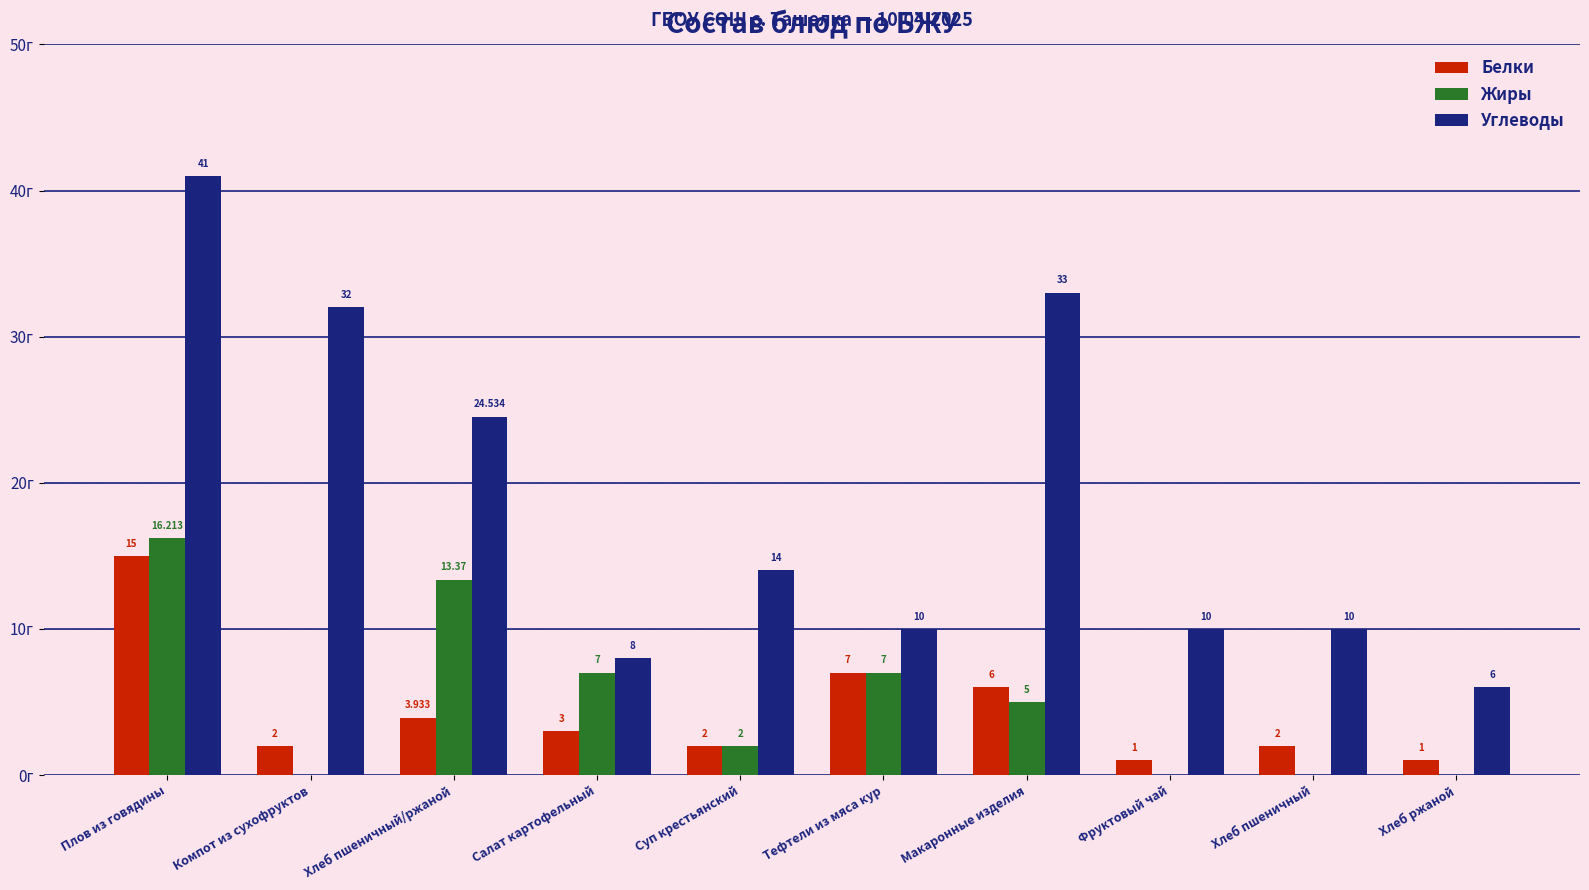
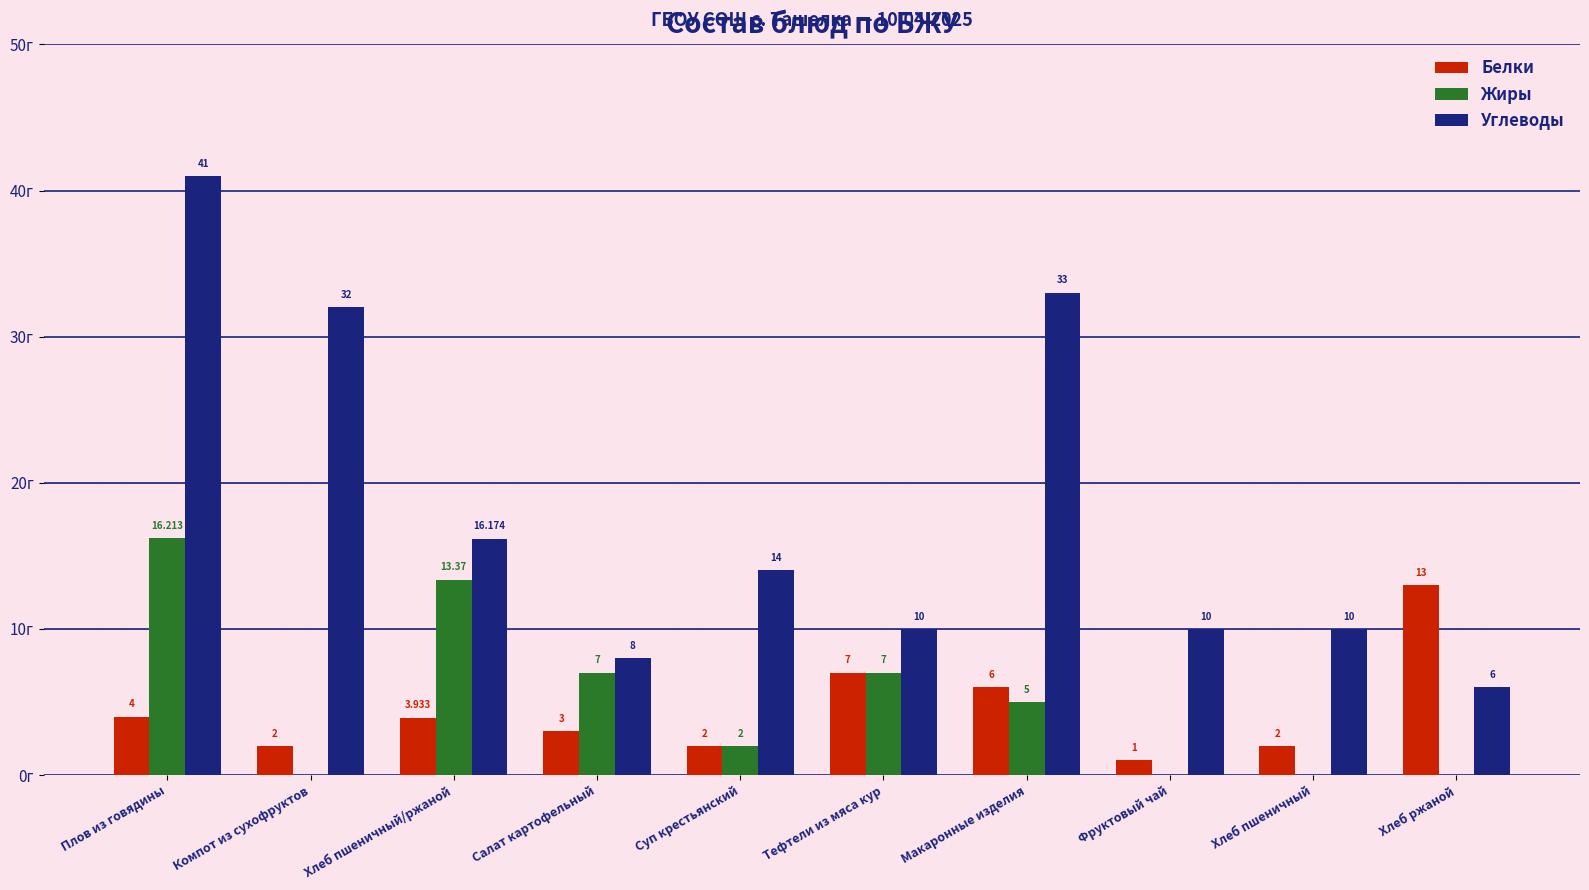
  {
    "Белки": {
-     "Плов из говядины": 15,
+     "Плов из говядины": 4,
      "Компот из сухофруктов": 2,
      "Хлеб пшеничный/ржаной": 3.933,
      "Салат картофельный": 3,
      "Суп крестьянский": 2,
      "Тефтели из мяса кур": 7,
      "Макаронные изделия": 6,
      "Фруктовый чай": 1,
      "Хлеб пшеничный": 2,
-     "Хлеб ржаной": 1
+     "Хлеб ржаной": 13
    },
    "Жиры": {
      "Плов из говядины": 16.213,
      "Хлеб пшеничный/ржаной": 13.37,
      "Салат картофельный": 7,
      "Суп крестьянский": 2,
      "Тефтели из мяса кур": 7,
      "Макаронные изделия": 5
    },
    "Углеводы": {
      "Плов из говядины": 41,
      "Компот из сухофруктов": 32,
-     "Хлеб пшеничный/ржаной": 24.534,
+     "Хлеб пшеничный/ржаной": 16.174,
      "Салат картофельный": 8,
      "Суп крестьянский": 14,
      "Тефтели из мяса кур": 10,
      "Макаронные изделия": 33,
      "Фруктовый чай": 10,
      "Хлеб пшеничный": 10,
      "Хлеб ржаной": 6
    }
  }
